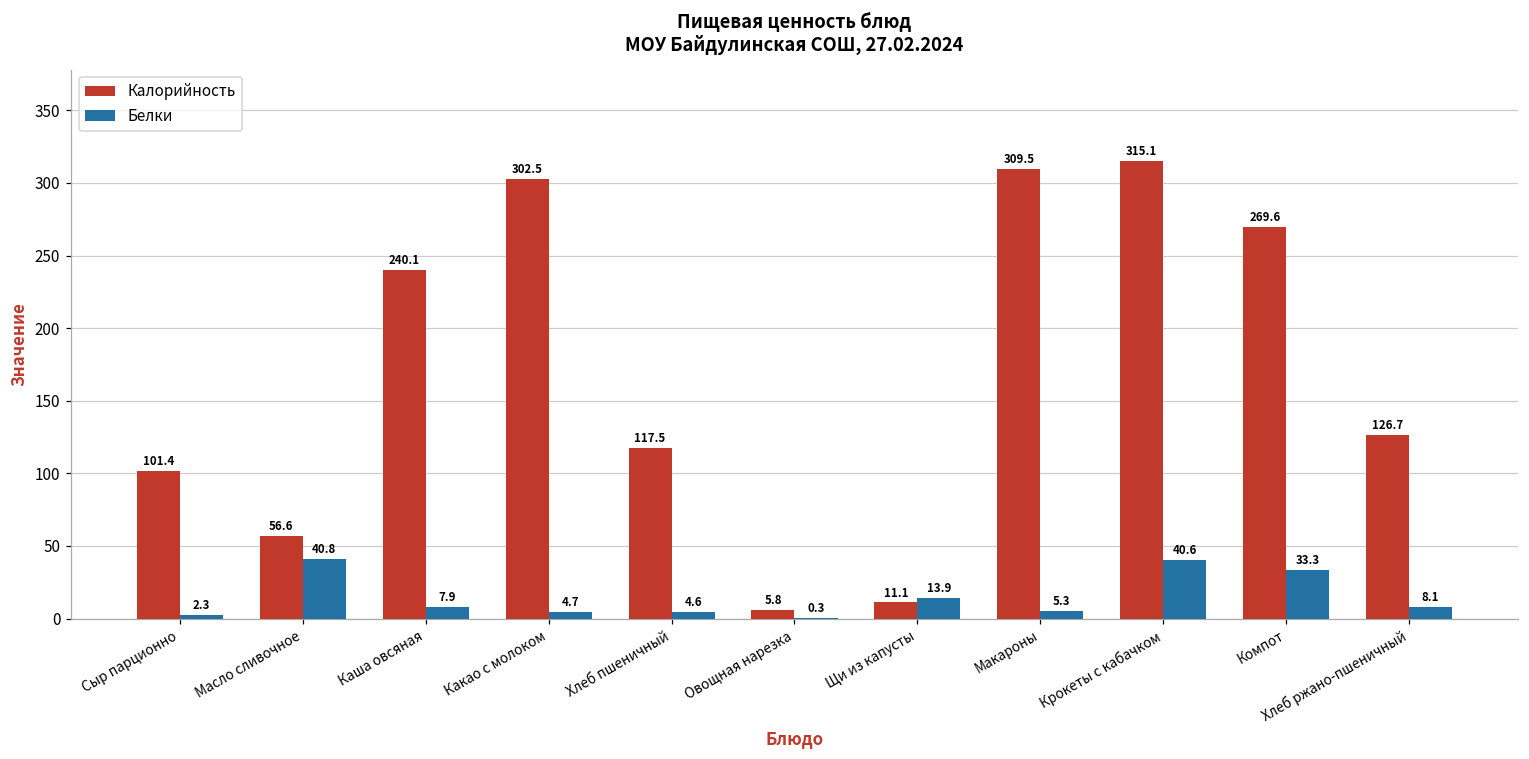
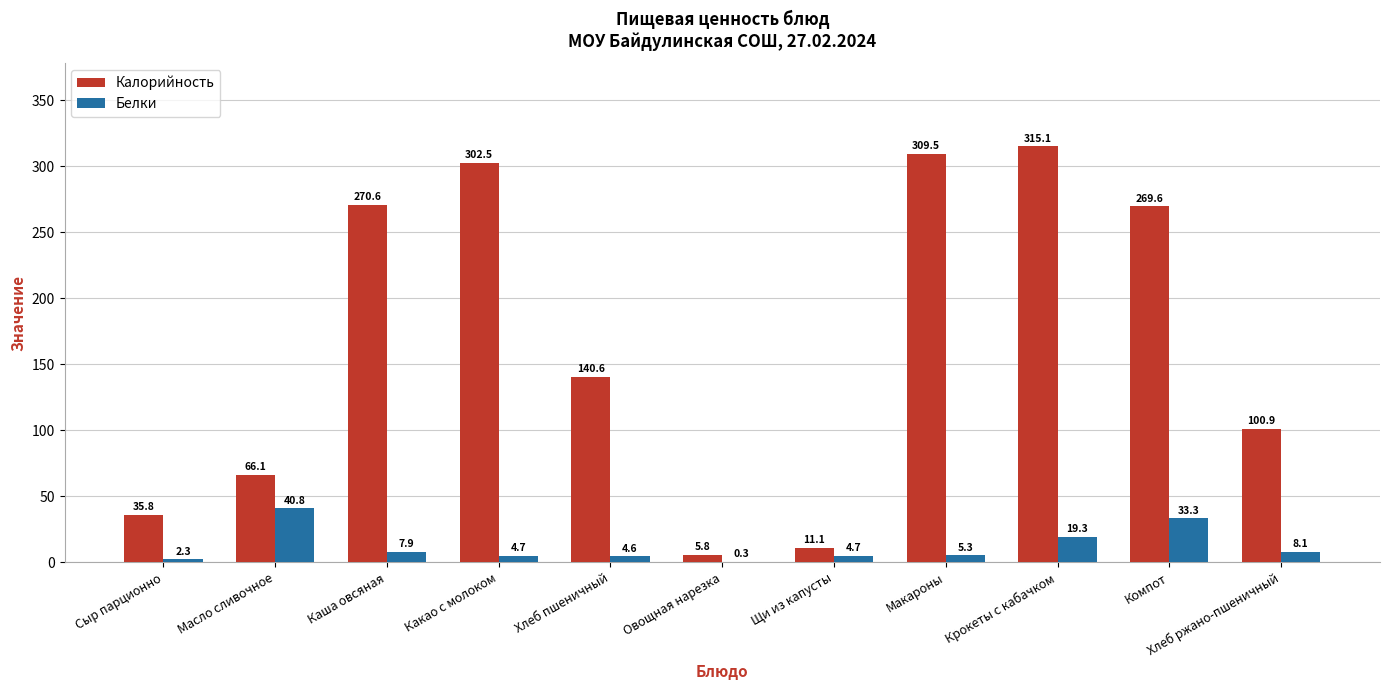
  {
    "Калорийность": {
-     "Сыр парционно": 101.4,
-     "Масло сливочное": 56.6,
-     "Каша овсяная": 240.1,
+     "Сыр парционно": 35.8,
+     "Масло сливочное": 66.1,
+     "Каша овсяная": 270.6,
      "Какао с молоком": 302.5,
-     "Хлеб пшеничный": 117.5,
+     "Хлеб пшеничный": 140.6,
      "Овощная нарезка": 5.8,
      "Щи из капусты": 11.1,
      "Макароны": 309.5,
      "Крокеты с кабачком": 315.1,
      "Компот": 269.6,
-     "Хлеб ржано-пшеничный": 126.7
+     "Хлеб ржано-пшеничный": 100.9
    },
    "Белки": {
      "Сыр парционно": 2.3,
      "Масло сливочное": 40.8,
      "Каша овсяная": 7.9,
      "Какао с молоком": 4.7,
      "Хлеб пшеничный": 4.6,
      "Овощная нарезка": 0.3,
-     "Щи из капусты": 13.9,
+     "Щи из капусты": 4.7,
      "Макароны": 5.3,
-     "Крокеты с кабачком": 40.6,
+     "Крокеты с кабачком": 19.3,
      "Компот": 33.3,
      "Хлеб ржано-пшеничный": 8.1
    }
  }
